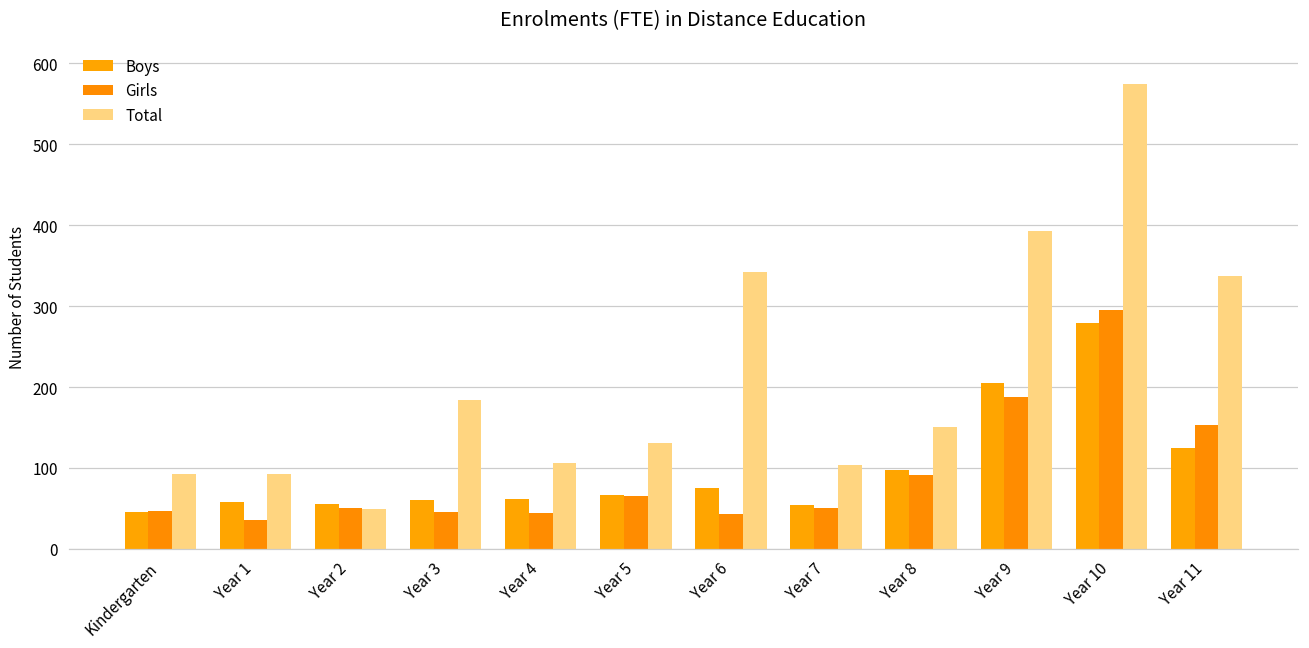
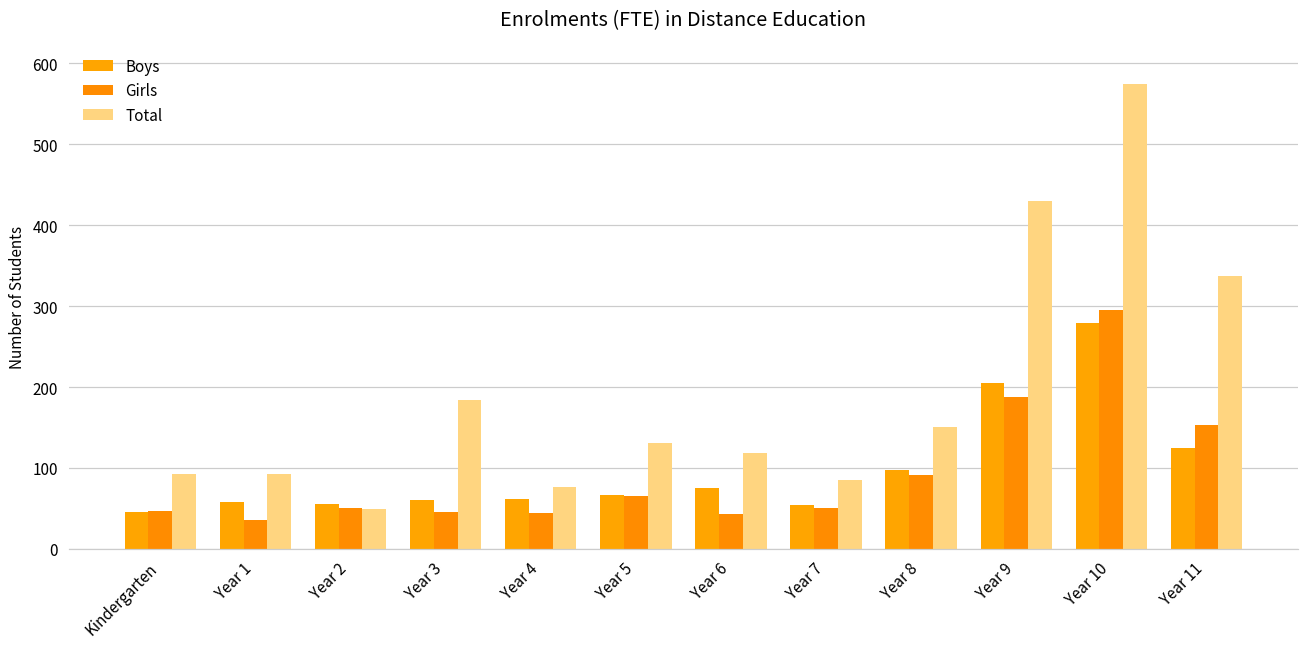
  {
    "Total": {
      "Kindergarten": 90,
      "Year 1": 90,
      "Year 2": 50,
      "Year 3": 180,
-     "Year 4": 110,
+     "Year 4": 80,
      "Year 5": 130,
-     "Year 6": 340,
-     "Year 7": 100,
+     "Year 6": 120,
+     "Year 7": 90,
      "Year 8": 150,
-     "Year 9": 390,
+     "Year 9": 430,
      "Year 10": 570,
      "Year 11": 340
    }
  }
